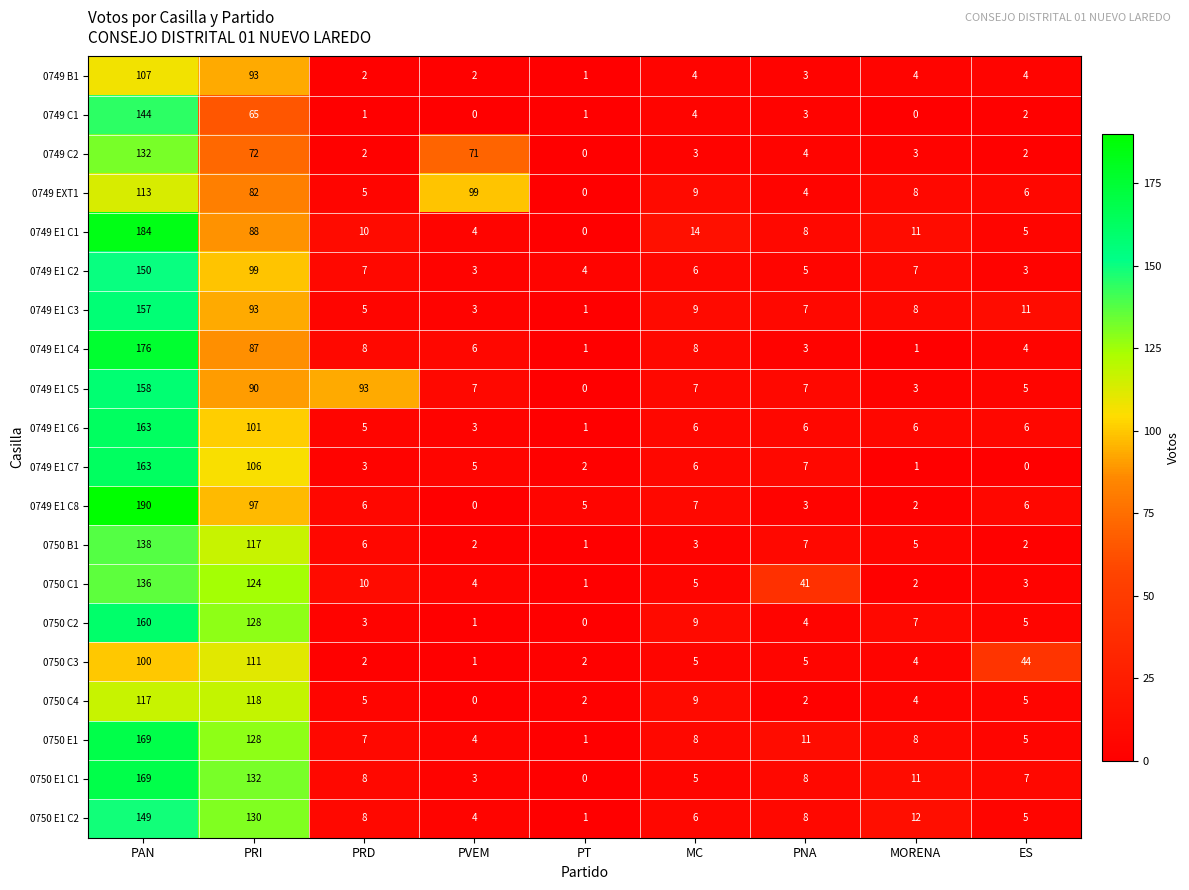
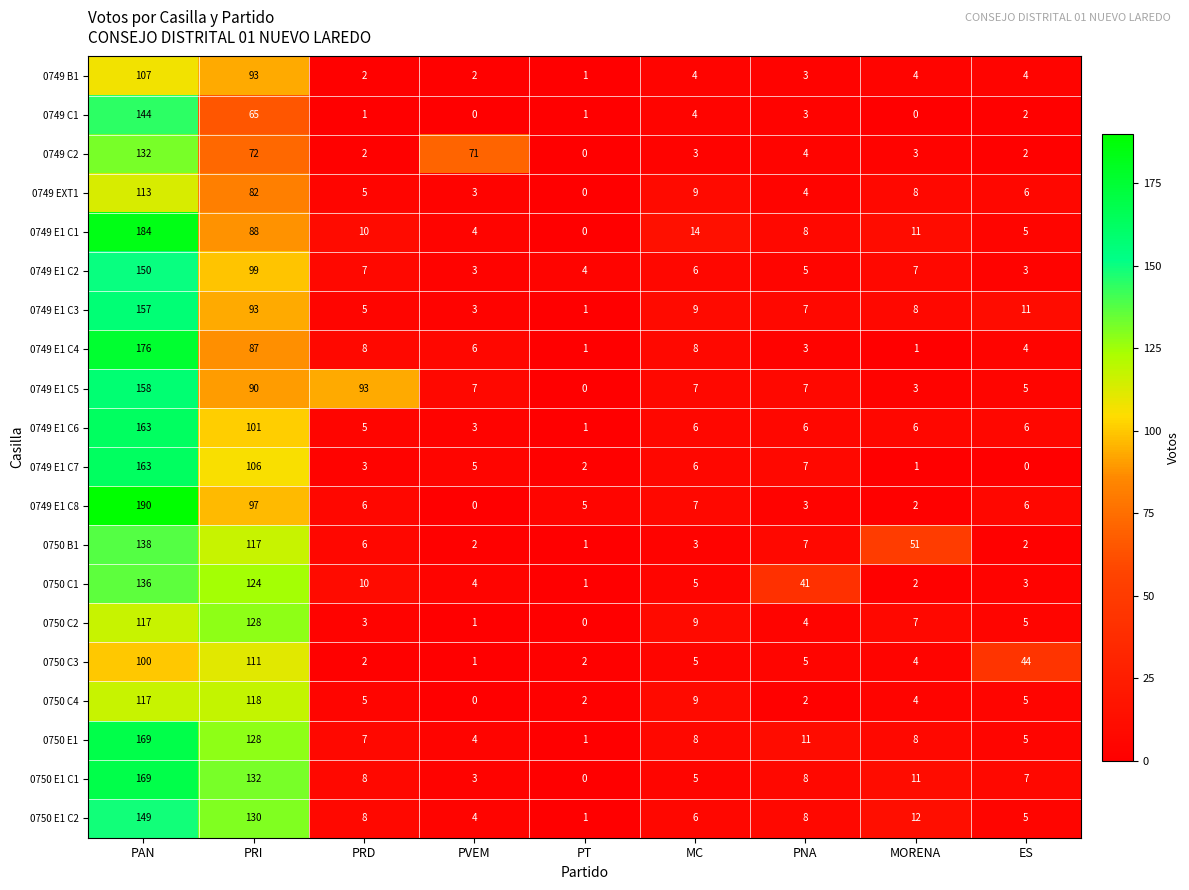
  {
    "0749 B1": {
      "PAN": 107,
      "PRI": 93,
      "PRD": 2,
      "PVEM": 2,
      "PT": 1,
      "MC": 4,
      "PNA": 3,
      "MORENA": 4,
      "ES": 4
    },
    "0749 C1": {
      "PAN": 144,
      "PRI": 65,
      "PRD": 1,
      "PVEM": 0,
      "PT": 1,
      "MC": 4,
      "PNA": 3,
      "MORENA": 0,
      "ES": 2
    },
    "0749 C2": {
      "PAN": 132,
      "PRI": 72,
      "PRD": 2,
      "PVEM": 71,
      "PT": 0,
      "MC": 3,
      "PNA": 4,
      "MORENA": 3,
      "ES": 2
    },
    "0749 EXT1": {
      "PAN": 113,
      "PRI": 82,
      "PRD": 5,
-     "PVEM": 99,
+     "PVEM": 3,
      "PT": 0,
      "MC": 9,
      "PNA": 4,
      "MORENA": 8,
      "ES": 6
    },
    "0749 E1 C1": {
      "PAN": 184,
      "PRI": 88,
      "PRD": 10,
      "PVEM": 4,
      "PT": 0,
      "MC": 14,
      "PNA": 8,
      "MORENA": 11,
      "ES": 5
    },
    "0749 E1 C2": {
      "PAN": 150,
      "PRI": 99,
      "PRD": 7,
      "PVEM": 3,
      "PT": 4,
      "MC": 6,
      "PNA": 5,
      "MORENA": 7,
      "ES": 3
    },
    "0749 E1 C3": {
      "PAN": 157,
      "PRI": 93,
      "PRD": 5,
      "PVEM": 3,
      "PT": 1,
      "MC": 9,
      "PNA": 7,
      "MORENA": 8,
      "ES": 11
    },
    "0749 E1 C4": {
      "PAN": 176,
      "PRI": 87,
      "PRD": 8,
      "PVEM": 6,
      "PT": 1,
      "MC": 8,
      "PNA": 3,
      "MORENA": 1,
      "ES": 4
    },
    "0749 E1 C5": {
      "PAN": 158,
      "PRI": 90,
      "PRD": 93,
      "PVEM": 7,
      "PT": 0,
      "MC": 7,
      "PNA": 7,
      "MORENA": 3,
      "ES": 5
    },
    "0749 E1 C6": {
      "PAN": 163,
      "PRI": 101,
      "PRD": 5,
      "PVEM": 3,
      "PT": 1,
      "MC": 6,
      "PNA": 6,
      "MORENA": 6,
      "ES": 6
    },
    "0749 E1 C7": {
      "PAN": 163,
      "PRI": 106,
      "PRD": 3,
      "PVEM": 5,
      "PT": 2,
      "MC": 6,
      "PNA": 7,
      "MORENA": 1,
      "ES": 0
    },
    "0749 E1 C8": {
      "PAN": 190,
      "PRI": 97,
      "PRD": 6,
      "PVEM": 0,
      "PT": 5,
      "MC": 7,
      "PNA": 3,
      "MORENA": 2,
      "ES": 6
    },
    "0750 B1": {
      "PAN": 138,
      "PRI": 117,
      "PRD": 6,
      "PVEM": 2,
      "PT": 1,
      "MC": 3,
      "PNA": 7,
-     "MORENA": 5,
+     "MORENA": 51,
      "ES": 2
    },
    "0750 C1": {
      "PAN": 136,
      "PRI": 124,
      "PRD": 10,
      "PVEM": 4,
      "PT": 1,
      "MC": 5,
      "PNA": 41,
      "MORENA": 2,
      "ES": 3
    },
    "0750 C2": {
-     "PAN": 160,
+     "PAN": 117,
      "PRI": 128,
      "PRD": 3,
      "PVEM": 1,
      "PT": 0,
      "MC": 9,
      "PNA": 4,
      "MORENA": 7,
      "ES": 5
    },
    "0750 C3": {
      "PAN": 100,
      "PRI": 111,
      "PRD": 2,
      "PVEM": 1,
      "PT": 2,
      "MC": 5,
      "PNA": 5,
      "MORENA": 4,
      "ES": 44
    },
    "0750 C4": {
      "PAN": 117,
      "PRI": 118,
      "PRD": 5,
      "PVEM": 0,
      "PT": 2,
      "MC": 9,
      "PNA": 2,
      "MORENA": 4,
      "ES": 5
    },
    "0750 E1": {
      "PAN": 169,
      "PRI": 128,
      "PRD": 7,
      "PVEM": 4,
      "PT": 1,
      "MC": 8,
      "PNA": 11,
      "MORENA": 8,
      "ES": 5
    },
    "0750 E1 C1": {
      "PAN": 169,
      "PRI": 132,
      "PRD": 8,
      "PVEM": 3,
      "PT": 0,
      "MC": 5,
      "PNA": 8,
      "MORENA": 11,
      "ES": 7
    },
    "0750 E1 C2": {
      "PAN": 149,
      "PRI": 130,
      "PRD": 8,
      "PVEM": 4,
      "PT": 1,
      "MC": 6,
      "PNA": 8,
      "MORENA": 12,
      "ES": 5
    }
  }
